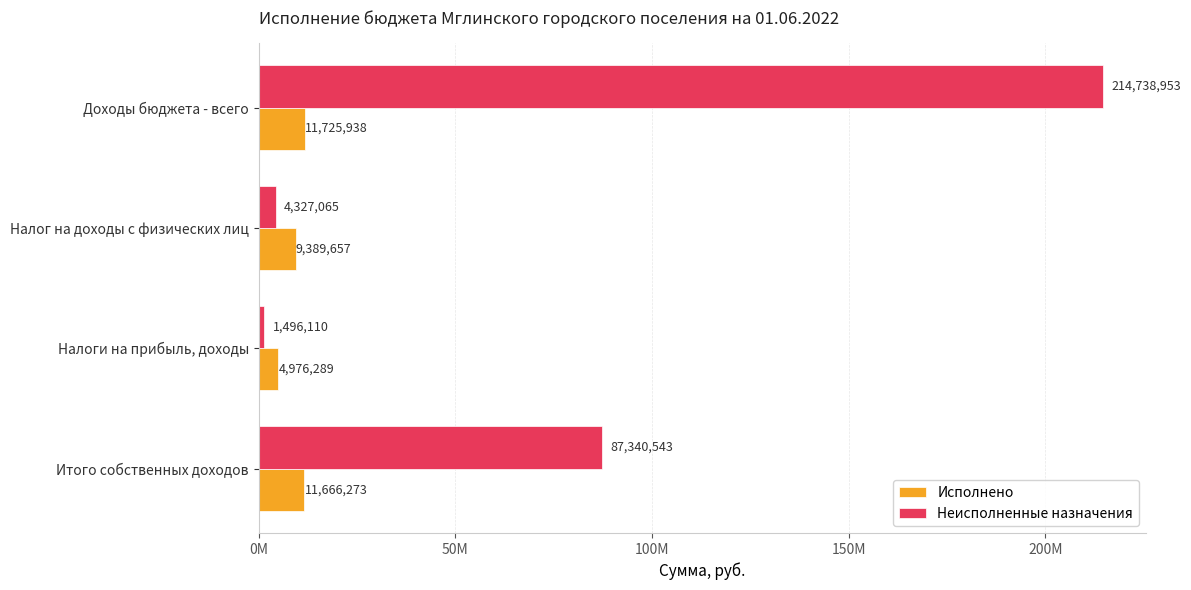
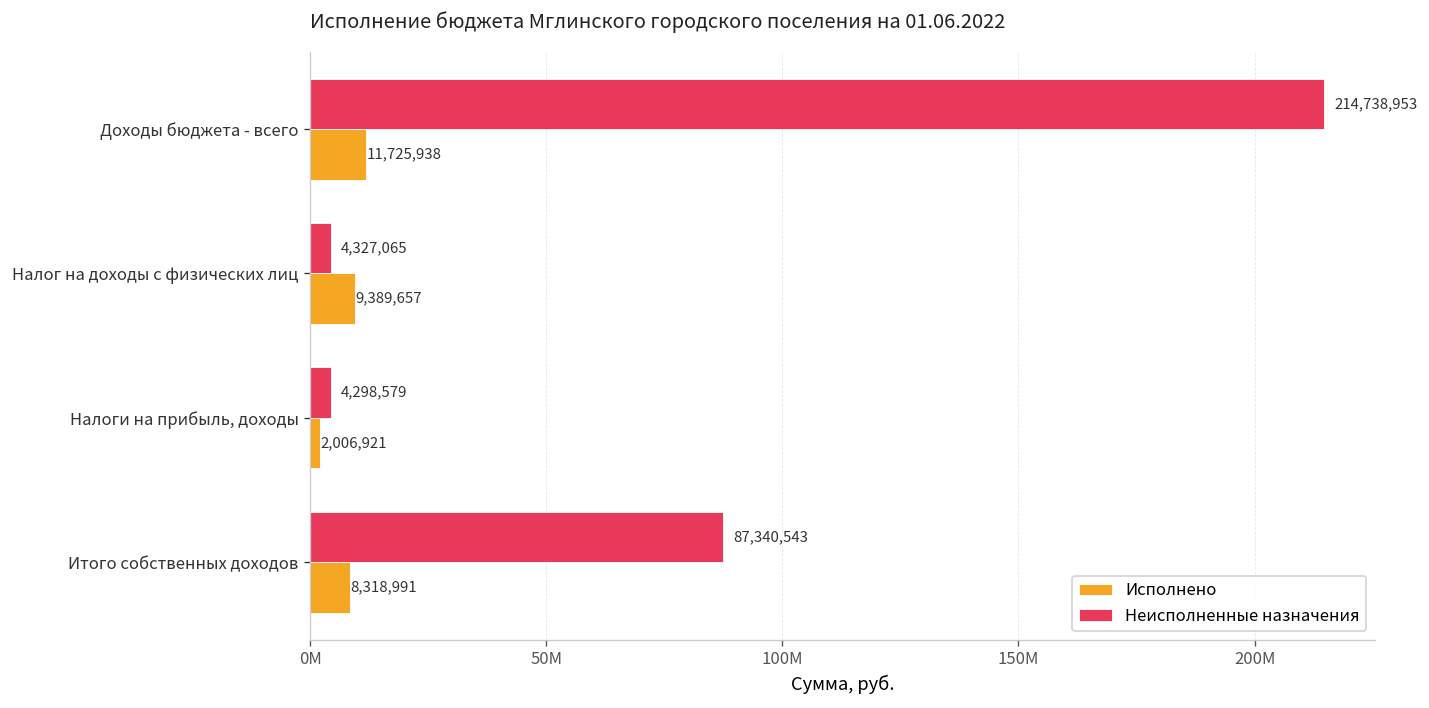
  {
    "Исполнено": {
      "Доходы бюджета - всего": "11,725,938",
      "Налог на доходы с физических лиц": "9,389,657",
-     "Налоги на прибыль, доходы": "4,976,289",
-     "Итого собственных доходов": "11,666,273"
+     "Налоги на прибыль, доходы": "2,006,921",
+     "Итого собственных доходов": "8,318,991"
    },
    "Неисполненные назначения": {
      "Доходы бюджета - всего": "214,738,953",
      "Налог на доходы с физических лиц": "4,327,065",
-     "Налоги на прибыль, доходы": "1,496,110",
+     "Налоги на прибыль, доходы": "4,298,579",
      "Итого собственных доходов": "87,340,543"
    }
  }
